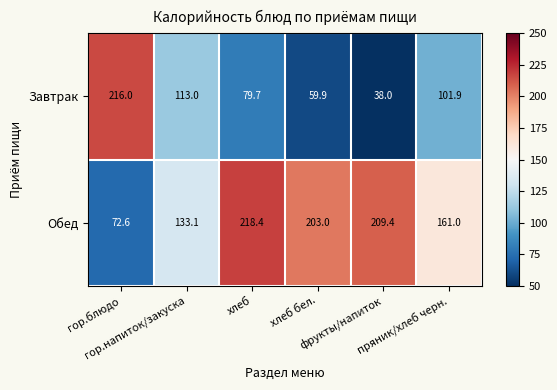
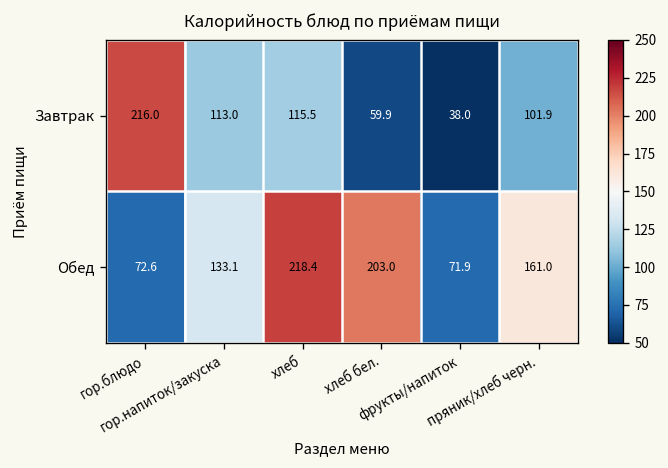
  {
    "Завтрак": {
      "гор.блюдо": 216.0,
      "гор.напиток/закуска": 113.0,
-     "хлеб": 79.7,
+     "хлеб": 115.5,
      "хлеб бел.": 59.9,
      "фрукты/напиток": 38.0,
      "пряник/хлеб черн.": 101.9
    },
    "Обед": {
      "гор.блюдо": 72.6,
      "гор.напиток/закуска": 133.1,
      "хлеб": 218.4,
      "хлеб бел.": 203.0,
-     "фрукты/напиток": 209.4,
+     "фрукты/напиток": 71.9,
      "пряник/хлеб черн.": 161.0
    }
  }
